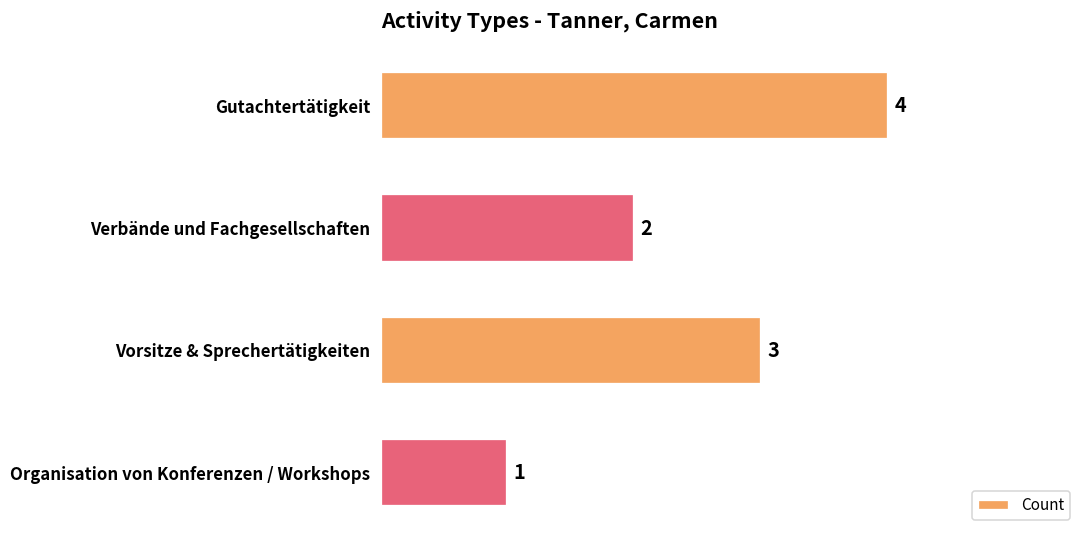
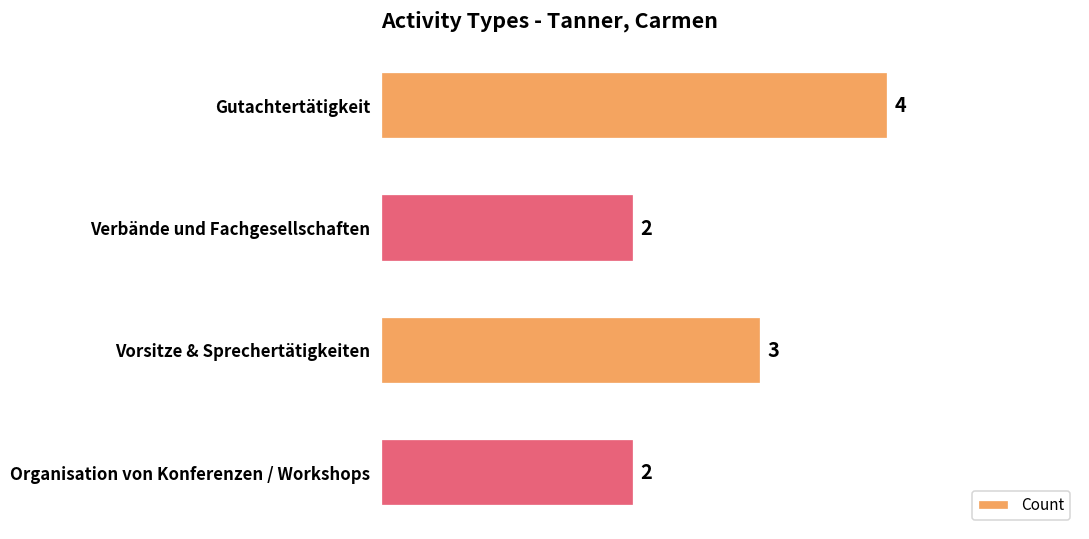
  {
    "Gutachtertätigkeit": 4,
    "Verbände und Fachgesellschaften": 2,
    "Vorsitze & Sprechertätigkeiten": 3,
-   "Organisation von Konferenzen / Workshops": 1
+   "Organisation von Konferenzen / Workshops": 2
  }
